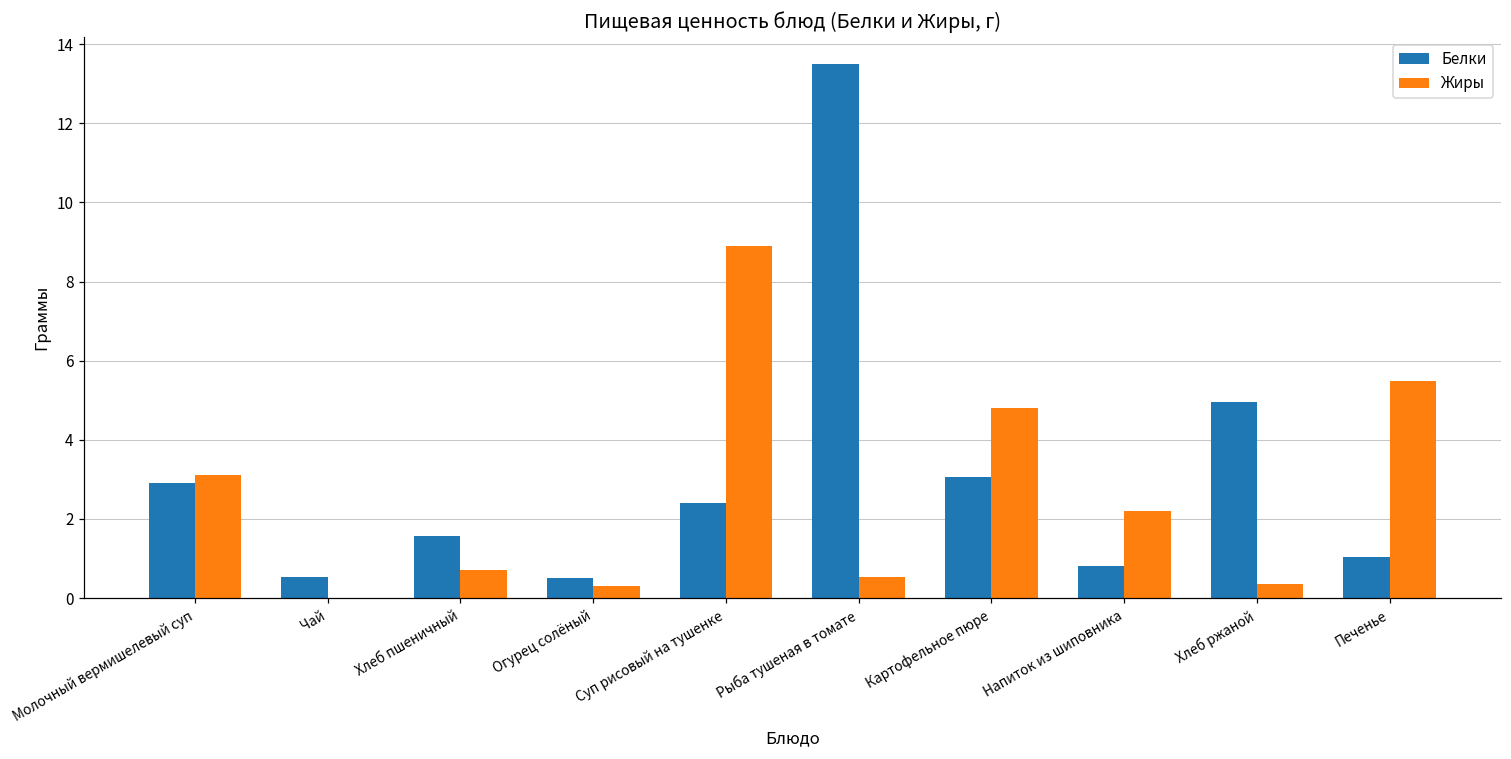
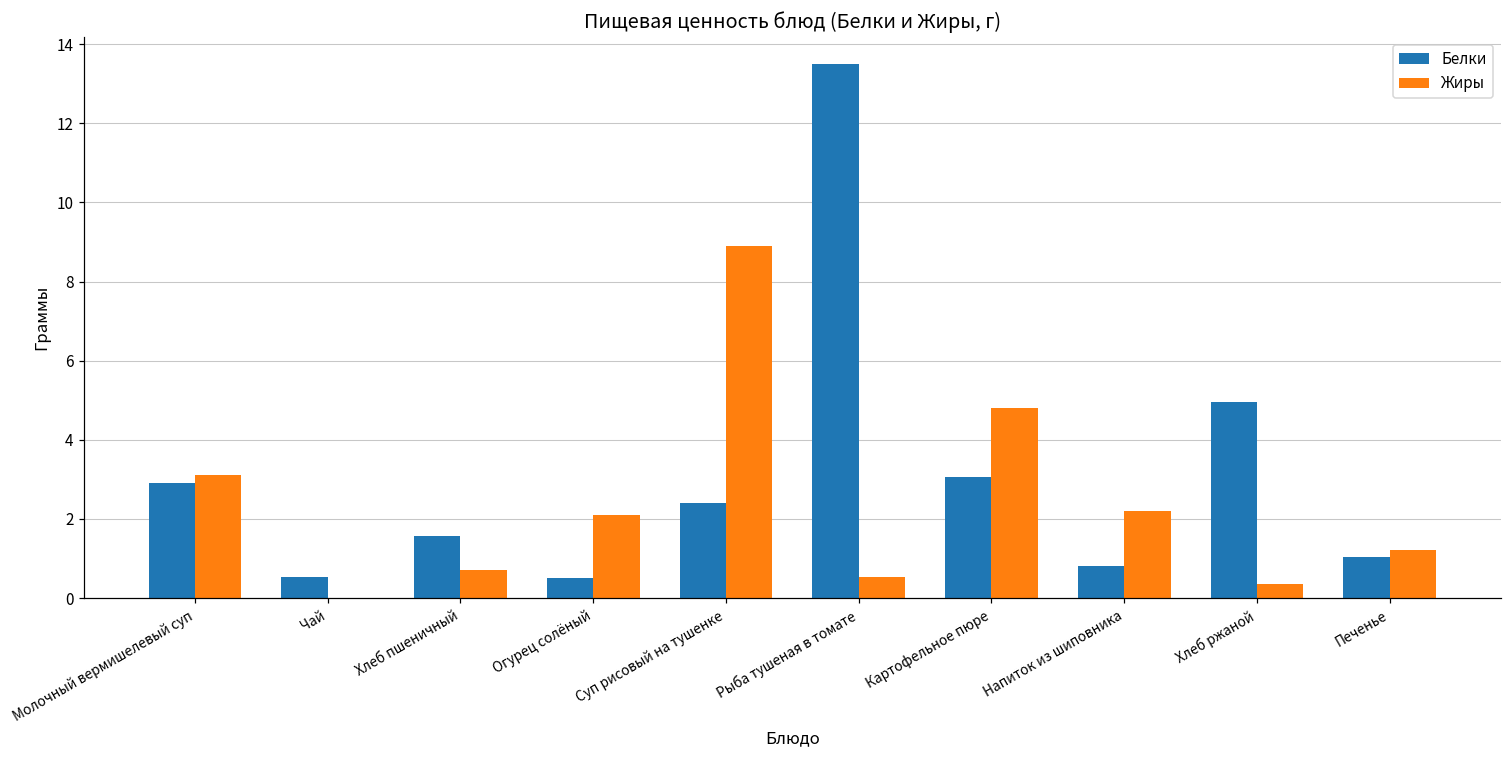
  {
    "Белки": {
      "Молочный вермишелевый суп": 2.9,
      "Чай": 0.5,
      "Хлеб пшеничный": 1.6,
      "Огурец солёный": 0.5,
      "Суп рисовый на тушенке": 2.4,
      "Рыба тушеная в томате": 13.5,
      "Картофельное пюре": 3.1,
      "Напиток из шиповника": 0.8,
      "Хлеб ржаной": 5.0,
      "Печенье": 1.0
    },
    "Жиры": {
      "Молочный вермишелевый суп": 3.1,
      "Чай": 0.0,
      "Хлеб пшеничный": 0.7,
-     "Огурец солёный": 0.3,
+     "Огурец солёный": 2.1,
      "Суп рисовый на тушенке": 8.9,
      "Рыба тушеная в томате": 0.5,
      "Картофельное пюре": 4.8,
      "Напиток из шиповника": 2.2,
      "Хлеб ржаной": 0.4,
-     "Печенье": 5.5
+     "Печенье": 1.2
    }
  }
